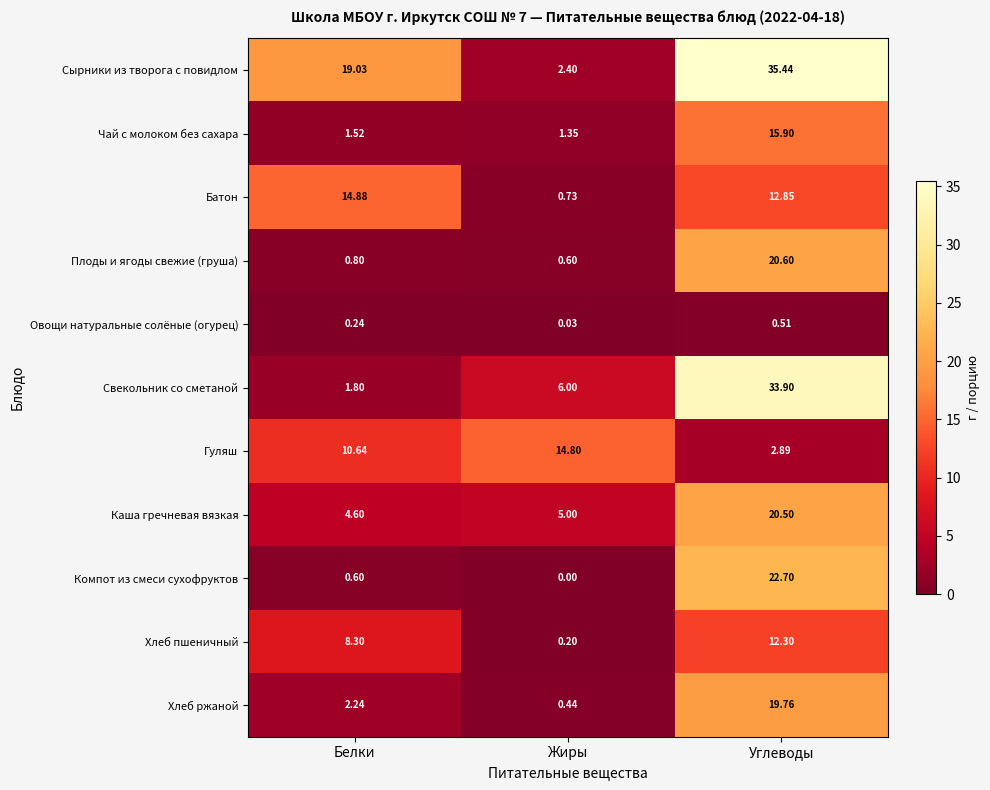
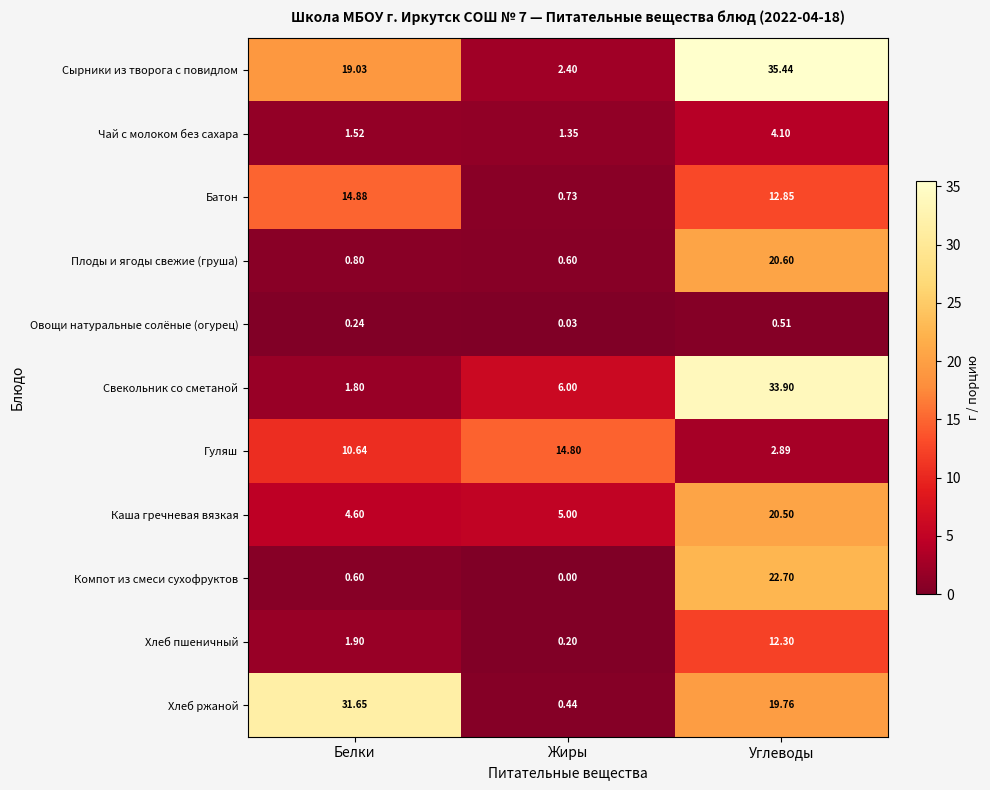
  {
    "Сырники из творога с повидлом": {
      "Белки": 19.03,
      "Жиры": 2.40,
      "Углеводы": 35.44
    },
    "Чай с молоком без сахара": {
      "Белки": 1.52,
      "Жиры": 1.35,
-     "Углеводы": 15.90
+     "Углеводы": 4.10
    },
    "Батон": {
      "Белки": 14.88,
      "Жиры": 0.73,
      "Углеводы": 12.85
    },
    "Плоды и ягоды свежие (груша)": {
      "Белки": 0.80,
      "Жиры": 0.60,
      "Углеводы": 20.60
    },
    "Овощи натуральные солёные (огурец)": {
      "Белки": 0.24,
      "Жиры": 0.03,
      "Углеводы": 0.51
    },
    "Свекольник со сметаной": {
      "Белки": 1.80,
      "Жиры": 6.00,
      "Углеводы": 33.90
    },
    "Гуляш": {
      "Белки": 10.64,
      "Жиры": 14.80,
      "Углеводы": 2.89
    },
    "Каша гречневая вязкая": {
      "Белки": 4.60,
      "Жиры": 5.00,
      "Углеводы": 20.50
    },
    "Компот из смеси сухофруктов": {
      "Белки": 0.60,
      "Жиры": 0.00,
      "Углеводы": 22.70
    },
    "Хлеб пшеничный": {
-     "Белки": 8.30,
+     "Белки": 1.90,
      "Жиры": 0.20,
      "Углеводы": 12.30
    },
    "Хлеб ржаной": {
-     "Белки": 2.24,
+     "Белки": 31.65,
      "Жиры": 0.44,
      "Углеводы": 19.76
    }
  }
